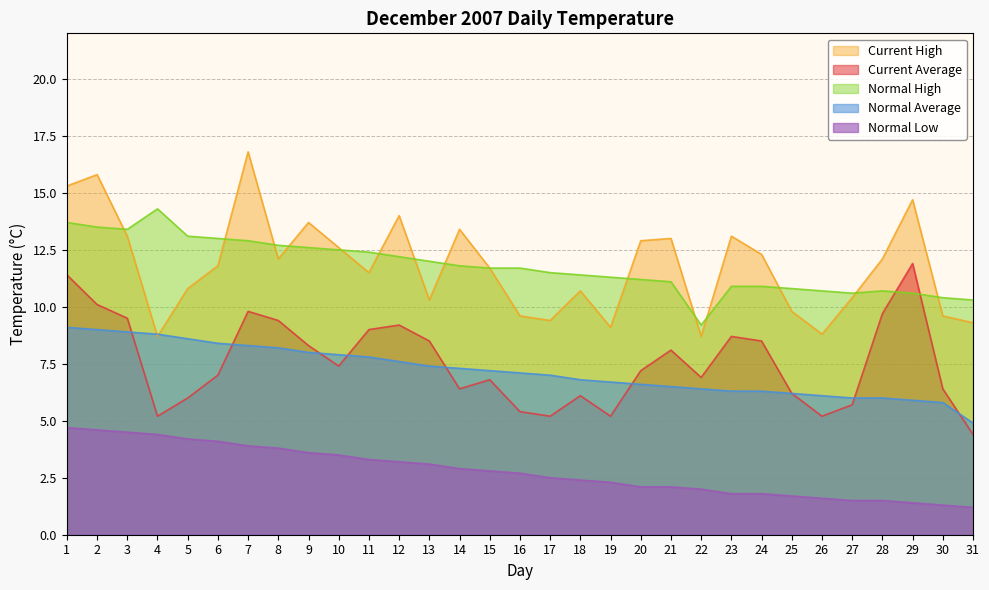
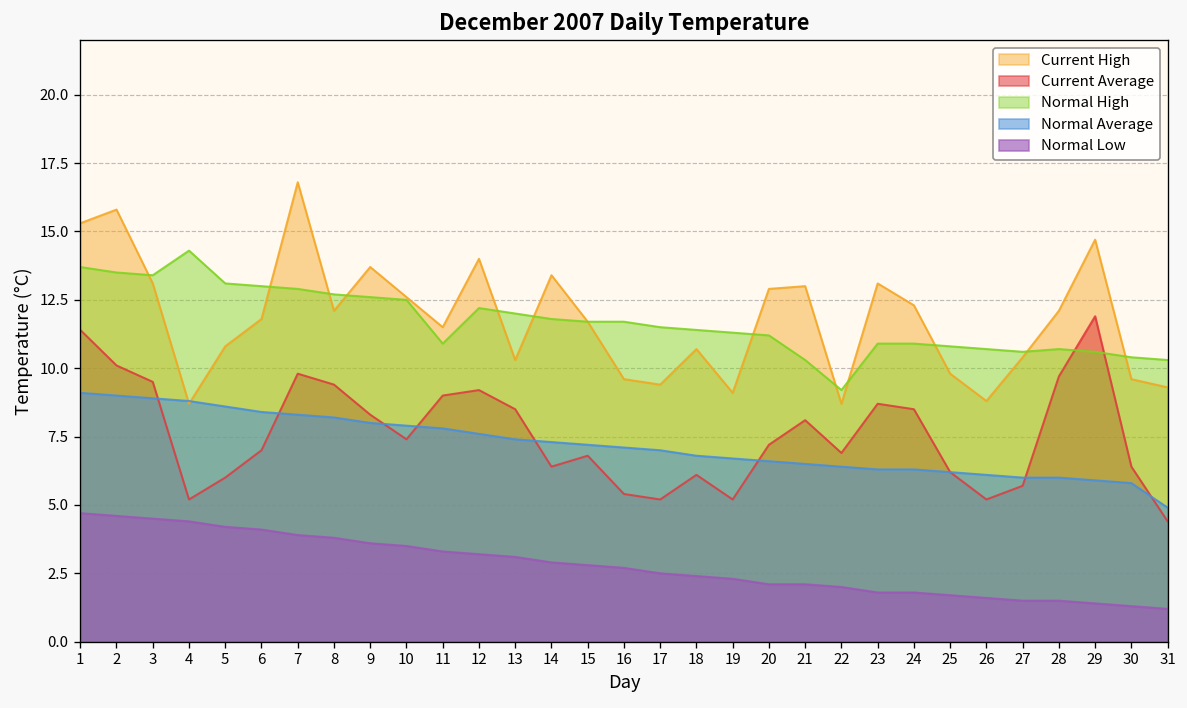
  {
    "Current High": {
      "1": 15.3,
      "2": 15.8,
      "3": 13.1,
      "5": 10.8,
      "6": 11.8,
      "7": 16.8,
      "8": 12.1,
      "9": 13.7,
      "11": 11.5,
      "12": 14.0,
      "13": 10.3,
      "14": 13.4,
      "16": 9.6,
      "17": 9.4,
      "18": 10.7,
      "19": 9.1,
      "20": 12.9,
      "21": 13.0,
      "22": 8.7,
      "23": 13.1,
      "24": 12.3,
      "25": 9.8,
      "26": 8.8,
      "27": 10.4,
      "28": 12.1,
      "29": 14.7,
      "30": 9.6,
      "31": 9.3
    },
    "Current Average": {
      "1": 11.4,
      "2": 10.1,
      "3": 9.5,
      "4": 5.2,
      "5": 6.0,
      "6": 7.0,
      "7": 9.8,
      "8": 9.4,
      "9": 8.3,
      "10": 7.4,
      "11": 9.0,
      "12": 9.2,
      "13": 8.5,
      "14": 6.4,
      "15": 6.8,
      "16": 5.4,
      "17": 5.2,
      "18": 6.1,
      "19": 5.2,
      "20": 7.2,
      "21": 8.1,
      "22": 6.9,
      "23": 8.7,
      "24": 8.5,
      "26": 5.2,
      "27": 5.7,
      "28": 9.7,
      "29": 11.9,
      "30": 6.4,
      "31": 4.4
    },
    "Normal High": {
      "1": 13.7,
      "2": 13.5,
      "3": 13.4,
      "4": 14.3,
      "5": 13.1,
      "6": 13.0,
      "7": 12.9,
      "8": 12.7,
      "9": 12.6,
-     "11": 12.4,
+     "11": 10.9,
      "12": 12.2,
      "13": 12.0,
      "14": 11.8,
      "16": 11.7,
      "17": 11.5,
      "18": 11.4,
      "19": 11.3,
      "20": 11.2,
-     "21": 11.1,
+     "21": 10.3,
      "22": 9.2,
      "23": 10.9,
      "24": 10.9,
      "25": 10.8,
      "26": 10.7,
      "27": 10.6,
      "28": 10.7,
      "29": 10.6,
      "30": 10.4,
      "31": 10.3
    },
    "Normal Average": {
      "1": 9.1,
      "2": 9.0,
      "3": 8.9,
      "5": 8.6,
      "6": 8.4,
      "7": 8.3,
      "8": 8.2,
      "9": 8.0,
      "10": 7.9,
      "11": 7.8,
      "12": 7.6,
      "13": 7.4,
      "14": 7.3,
      "15": 7.2,
      "16": 7.1,
      "17": 7.0,
      "18": 6.8,
      "19": 6.7,
      "20": 6.6,
      "21": 6.5,
      "22": 6.4,
      "23": 6.3,
      "24": 6.3,
      "26": 6.1,
      "27": 6.0,
      "28": 6.0,
      "29": 5.9,
      "30": 5.8,
      "31": 4.9
    },
    "Normal Low": {
      "1": 4.7,
      "2": 4.6,
      "3": 4.5,
      "4": 4.4,
      "5": 4.2,
      "6": 4.1,
      "7": 3.9,
      "8": 3.8,
      "9": 3.6,
      "10": 3.5,
      "11": 3.3,
      "12": 3.2,
      "13": 3.1,
      "14": 2.9,
      "15": 2.8,
      "16": 2.7,
      "17": 2.5,
      "18": 2.4,
      "19": 2.3,
      "20": 2.1,
      "21": 2.1,
      "22": 2.0,
      "23": 1.8,
      "24": 1.8,
      "25": 1.7,
      "26": 1.6,
      "27": 1.5,
      "28": 1.5,
      "29": 1.4,
      "30": 1.3,
      "31": 1.2
    }
  }
